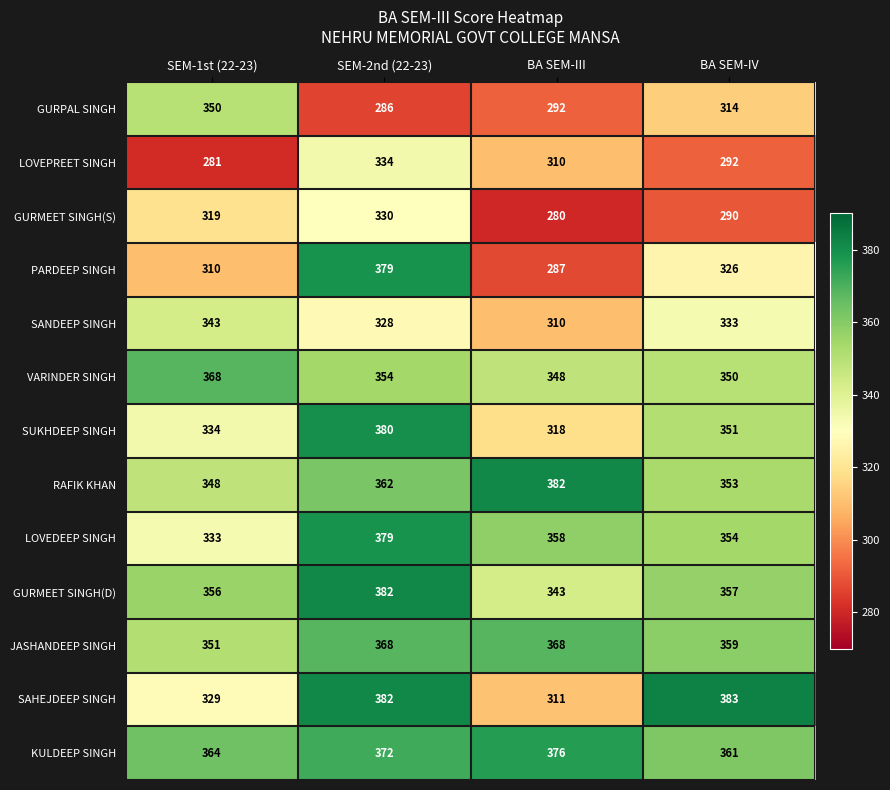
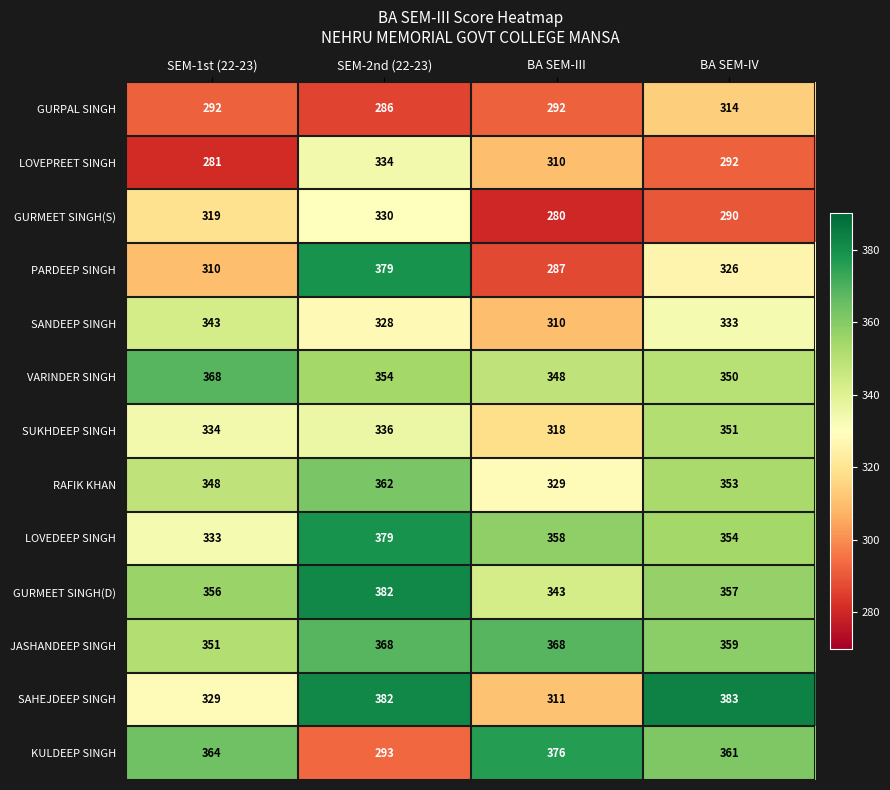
  {
    "GURPAL SINGH": {
-     "SEM-1st (22-23)": 350,
+     "SEM-1st (22-23)": 292,
      "SEM-2nd (22-23)": 286,
      "BA SEM-III": 292,
      "BA SEM-IV": 314
    },
    "LOVEPREET SINGH": {
      "SEM-1st (22-23)": 281,
      "SEM-2nd (22-23)": 334,
      "BA SEM-III": 310,
      "BA SEM-IV": 292
    },
    "GURMEET SINGH(S)": {
      "SEM-1st (22-23)": 319,
      "SEM-2nd (22-23)": 330,
      "BA SEM-III": 280,
      "BA SEM-IV": 290
    },
    "PARDEEP SINGH": {
      "SEM-1st (22-23)": 310,
      "SEM-2nd (22-23)": 379,
      "BA SEM-III": 287,
      "BA SEM-IV": 326
    },
    "SANDEEP SINGH": {
      "SEM-1st (22-23)": 343,
      "SEM-2nd (22-23)": 328,
      "BA SEM-III": 310,
      "BA SEM-IV": 333
    },
    "VARINDER SINGH": {
      "SEM-1st (22-23)": 368,
      "SEM-2nd (22-23)": 354,
      "BA SEM-III": 348,
      "BA SEM-IV": 350
    },
    "SUKHDEEP SINGH": {
      "SEM-1st (22-23)": 334,
-     "SEM-2nd (22-23)": 380,
+     "SEM-2nd (22-23)": 336,
      "BA SEM-III": 318,
      "BA SEM-IV": 351
    },
    "RAFIK KHAN": {
      "SEM-1st (22-23)": 348,
      "SEM-2nd (22-23)": 362,
-     "BA SEM-III": 382,
+     "BA SEM-III": 329,
      "BA SEM-IV": 353
    },
    "LOVEDEEP SINGH": {
      "SEM-1st (22-23)": 333,
      "SEM-2nd (22-23)": 379,
      "BA SEM-III": 358,
      "BA SEM-IV": 354
    },
    "GURMEET SINGH(D)": {
      "SEM-1st (22-23)": 356,
      "SEM-2nd (22-23)": 382,
      "BA SEM-III": 343,
      "BA SEM-IV": 357
    },
    "JASHANDEEP SINGH": {
      "SEM-1st (22-23)": 351,
      "SEM-2nd (22-23)": 368,
      "BA SEM-III": 368,
      "BA SEM-IV": 359
    },
    "SAHEJDEEP SINGH": {
      "SEM-1st (22-23)": 329,
      "SEM-2nd (22-23)": 382,
      "BA SEM-III": 311,
      "BA SEM-IV": 383
    },
    "KULDEEP SINGH": {
      "SEM-1st (22-23)": 364,
-     "SEM-2nd (22-23)": 372,
+     "SEM-2nd (22-23)": 293,
      "BA SEM-III": 376,
      "BA SEM-IV": 361
    }
  }
